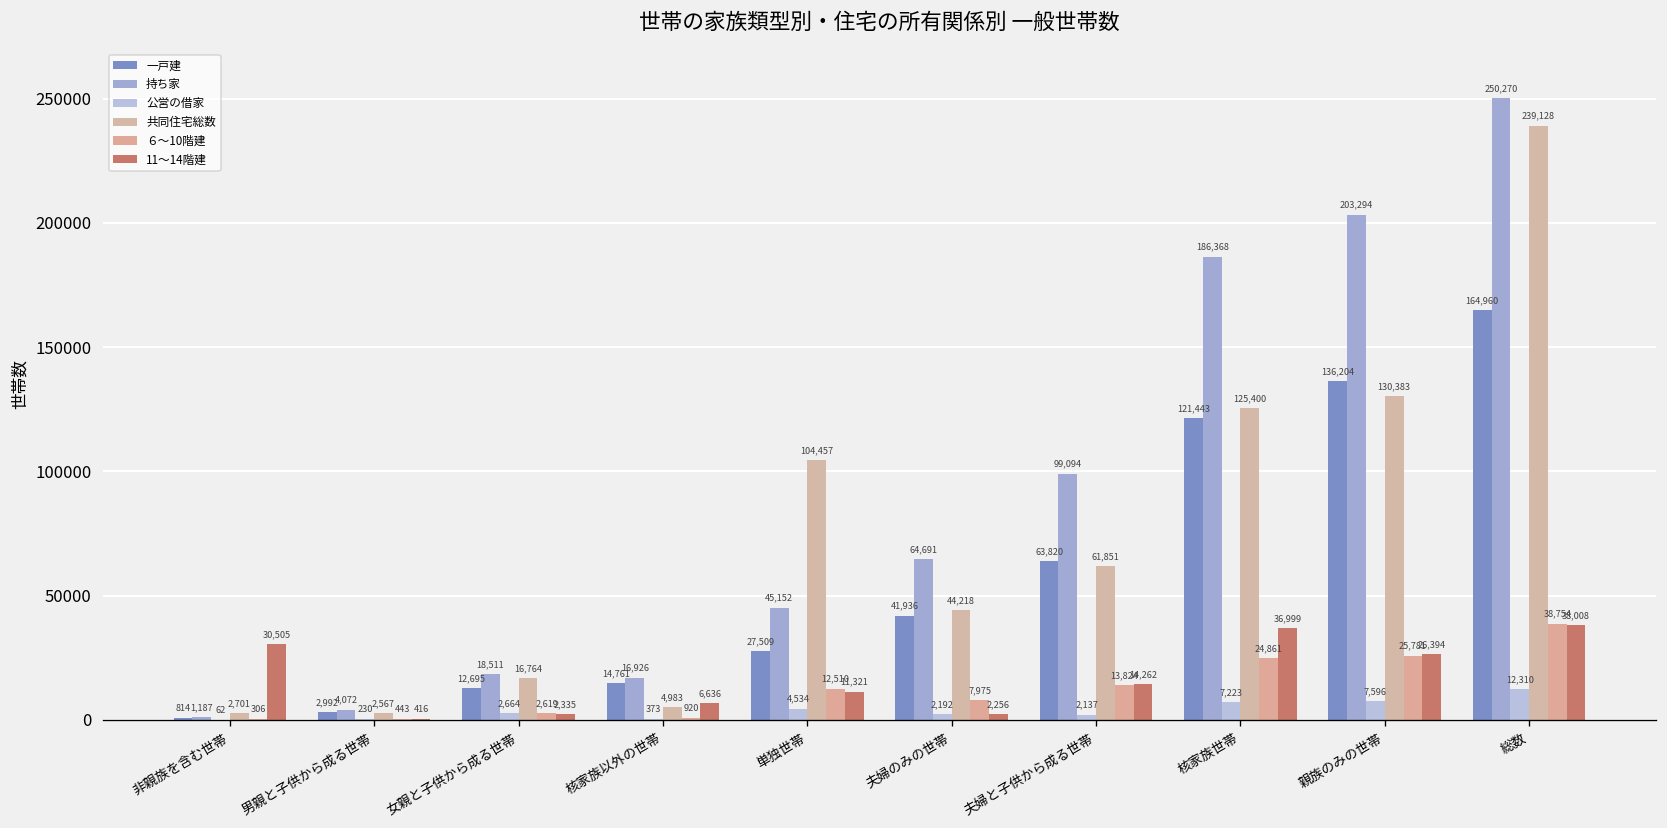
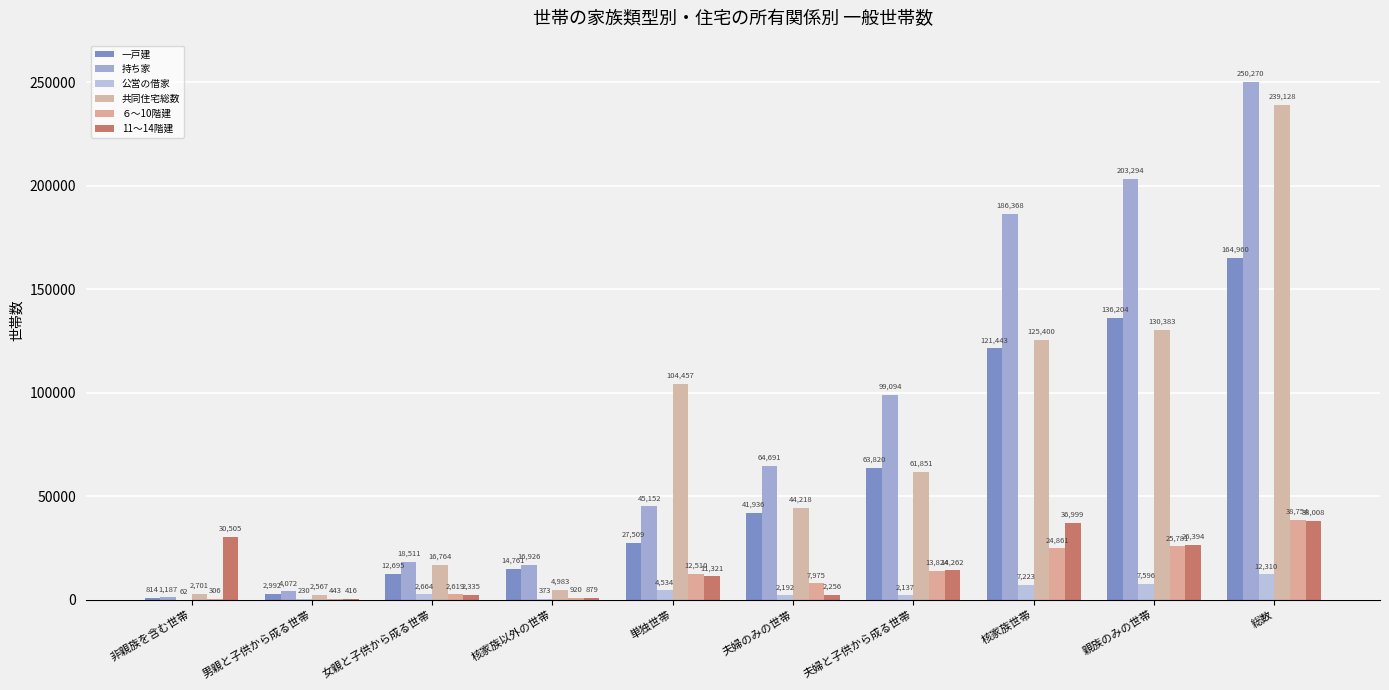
  {
    "11～14階建": {
      "非親族を含む世帯": "30,505",
      "男親と子供から成る世帯": "416",
-     "核家族以外の世帯": "6,636",
+     "核家族以外の世帯": "879",
      "夫婦のみの世帯": "2,256",
      "核家族世帯": "36,999"
    }
  }
